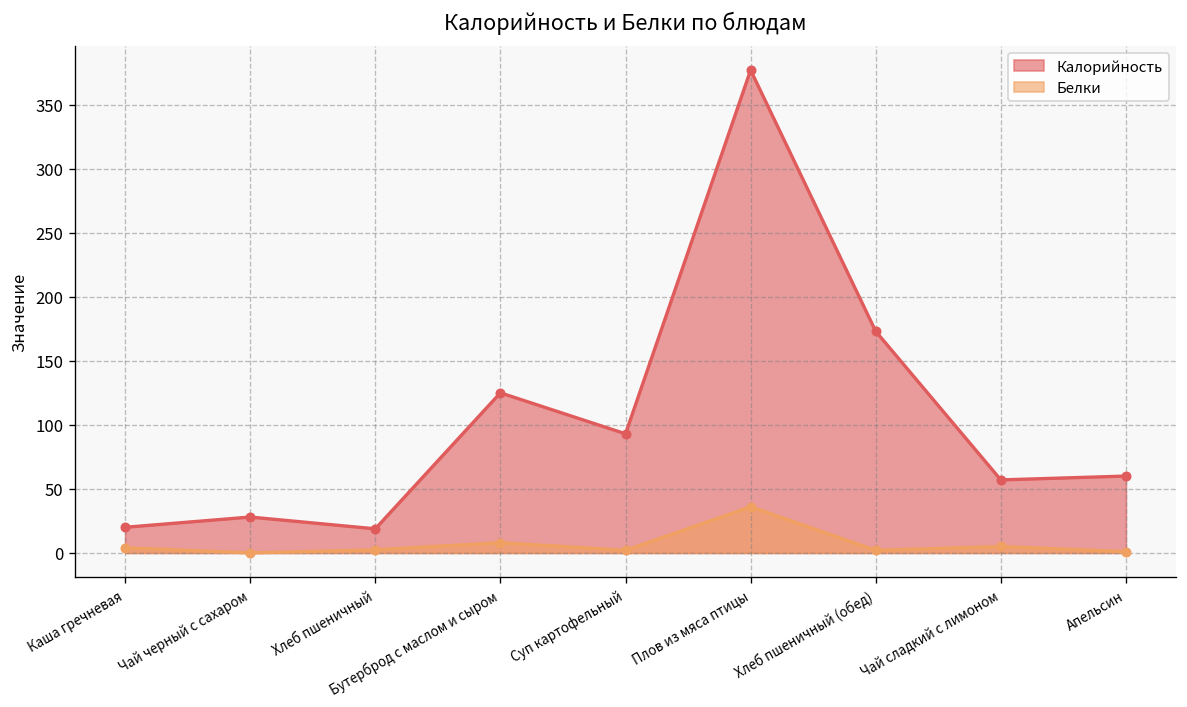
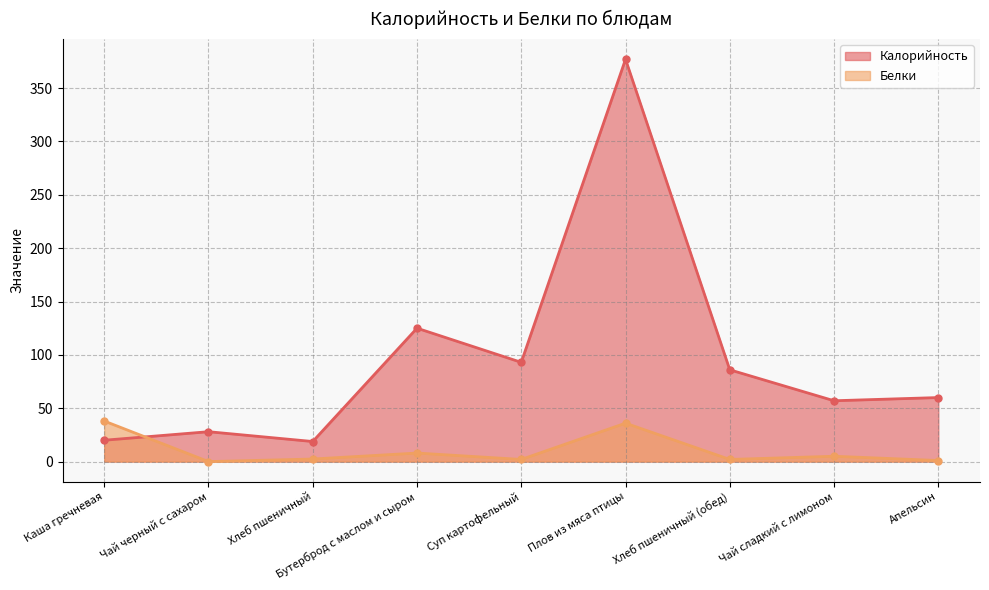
  {
    "Калорийность": {
      "Каша гречневая": 20,
      "Чай черный с сахаром": 28,
      "Хлеб пшеничный": 19,
      "Бутерброд с маслом и сыром": 125,
      "Суп картофельный": 93,
      "Плов из мяса птицы": 377,
-     "Хлеб пшеничный (обед)": 173,
+     "Хлеб пшеничный (обед)": 86,
      "Чай сладкий с лимоном": 57,
      "Апельсин": 60
    },
    "Белки": {
-     "Каша гречневая": 4,
+     "Каша гречневая": 38,
      "Чай черный с сахаром": 0,
      "Хлеб пшеничный": 2,
      "Бутерброд с маслом и сыром": 8,
      "Суп картофельный": 2,
      "Плов из мяса птицы": 36,
      "Хлеб пшеничный (обед)": 2,
      "Чай сладкий с лимоном": 5,
      "Апельсин": 1
    }
  }
